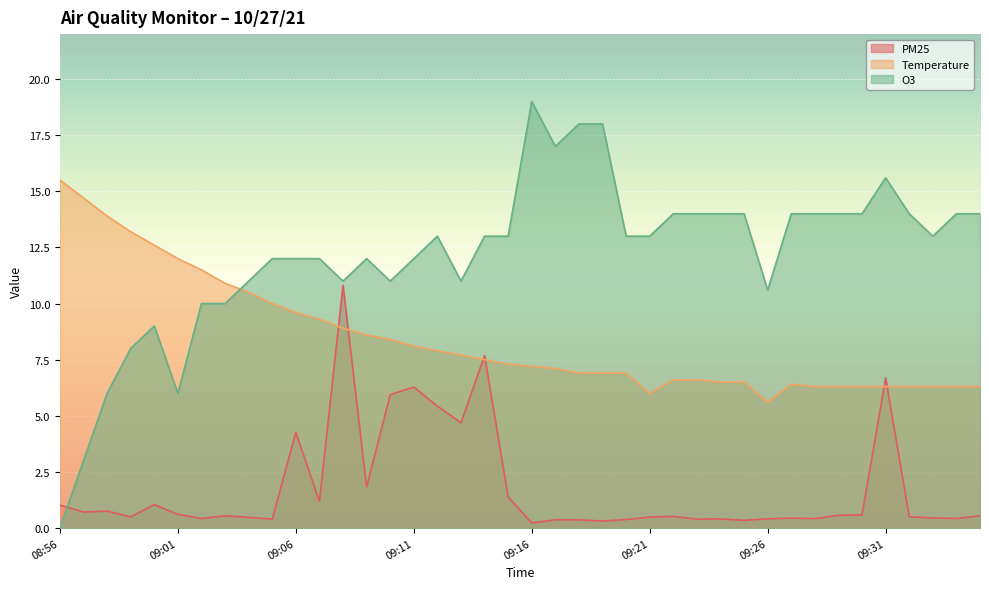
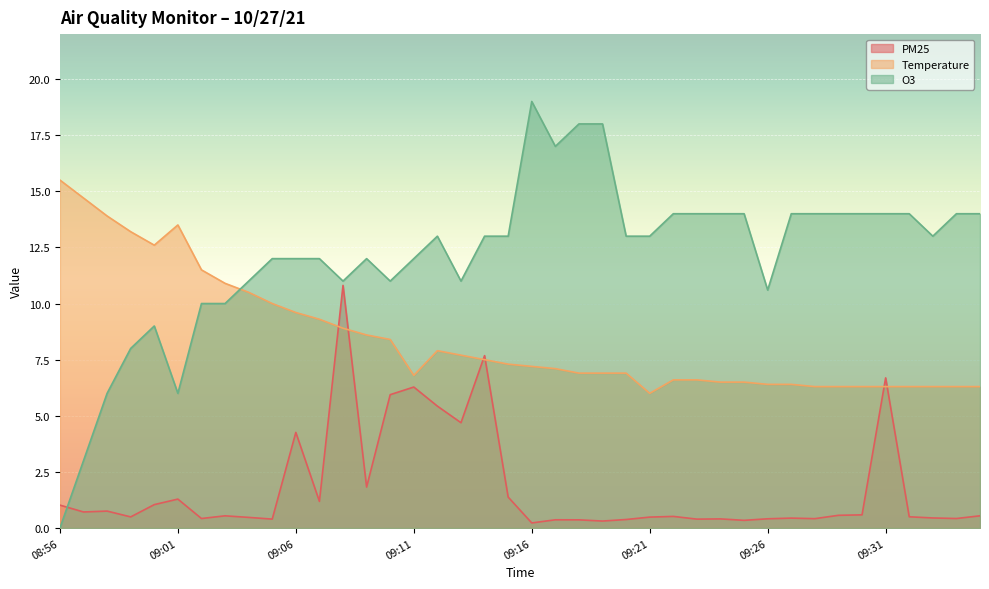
  {
    "PM25": {
      "08:56": 1.0,
-     "09:01": 0.6,
+     "09:01": 1.3,
      "09:06": 4.3,
      "09:11": 6.3,
      "09:16": 0.2,
      "09:21": 0.5,
      "09:26": 0.4,
      "09:31": 6.7
    },
    "Temperature": {
      "08:56": 15.5,
-     "09:01": 12.0,
+     "09:01": 13.5,
      "09:06": 9.6,
-     "09:11": 8.1,
+     "09:11": 6.8,
      "09:16": 7.2,
      "09:21": 6.0,
-     "09:26": 5.6,
+     "09:26": 6.4,
      "09:31": 6.3
    },
    "O3": {
      "08:56": 0.0,
      "09:01": 6.0,
      "09:06": 12.0,
      "09:11": 12.0,
      "09:16": 19.0,
      "09:21": 13.0,
      "09:26": 10.6,
-     "09:31": 15.6
+     "09:31": 14.0
    }
  }
